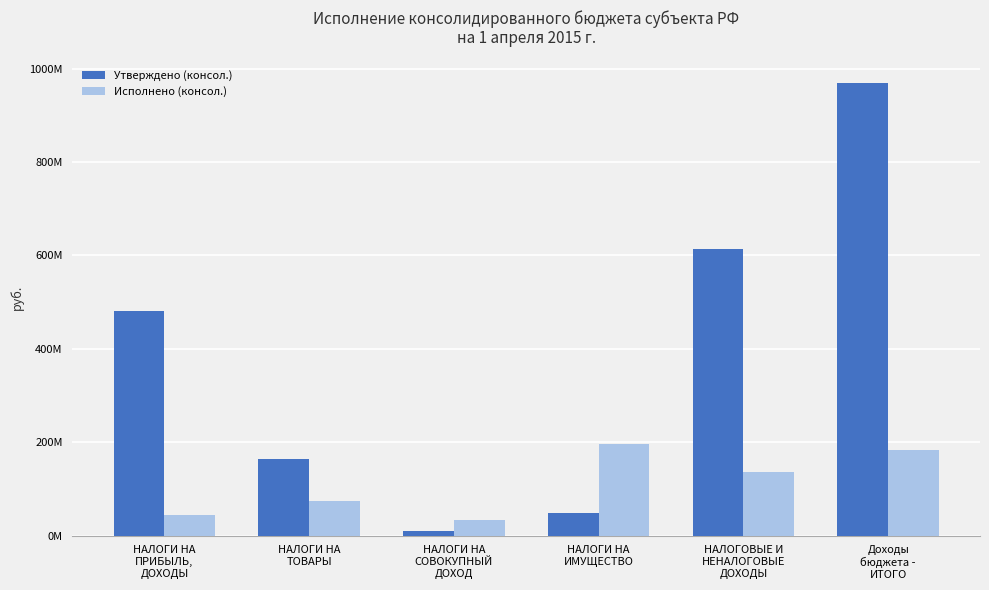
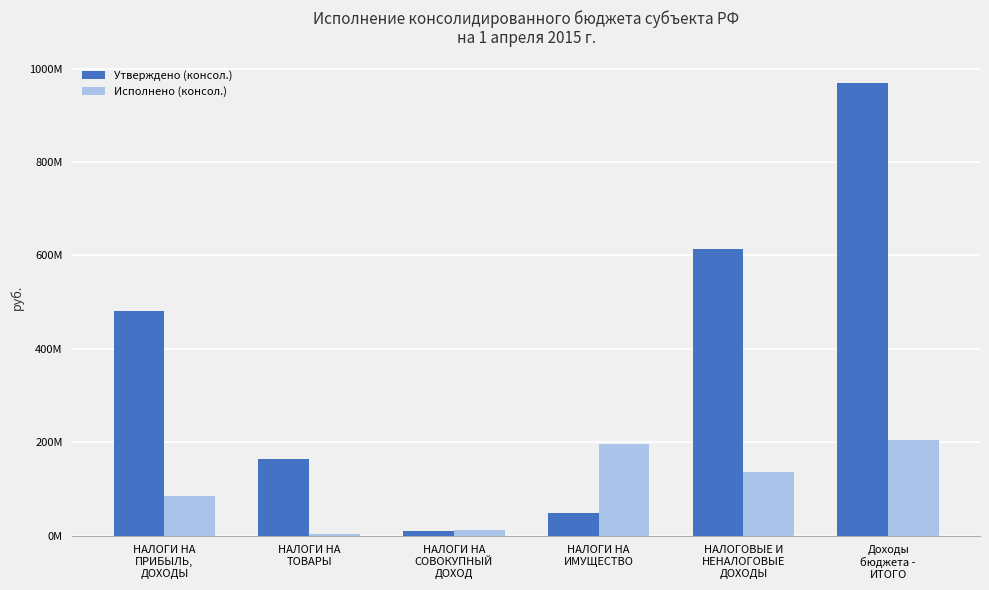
  {
    "Утверждено (консол.)": {
      "НАЛОГИ НА ПРИБЫЛЬ, ДОХОДЫ": 480000000,
      "НАЛОГИ НА ТОВАРЫ": 160000000,
      "НАЛОГИ НА СОВОКУПНЫЙ ДОХОД": 10000000,
      "НАЛОГИ НА ИМУЩЕСТВО": 50000000,
      "НАЛОГОВЫЕ И НЕНАЛОГОВЫЕ ДОХОДЫ": 610000000,
      "Доходы бюджета - ИТОГО": 970000000
    },
    "Исполнено (консол.)": {
-     "НАЛОГИ НА ПРИБЫЛЬ, ДОХОДЫ": 40000000,
-     "НАЛОГИ НА ТОВАРЫ": 70000000,
-     "НАЛОГИ НА СОВОКУПНЫЙ ДОХОД": 30000000,
+     "НАЛОГИ НА ПРИБЫЛЬ, ДОХОДЫ": 80000000,
+     "НАЛОГИ НА ТОВАРЫ": 0,
+     "НАЛОГИ НА СОВОКУПНЫЙ ДОХОД": 10000000,
      "НАЛОГИ НА ИМУЩЕСТВО": 200000000,
      "НАЛОГОВЫЕ И НЕНАЛОГОВЫЕ ДОХОДЫ": 140000000,
-     "Доходы бюджета - ИТОГО": 180000000
+     "Доходы бюджета - ИТОГО": 200000000
    }
  }
